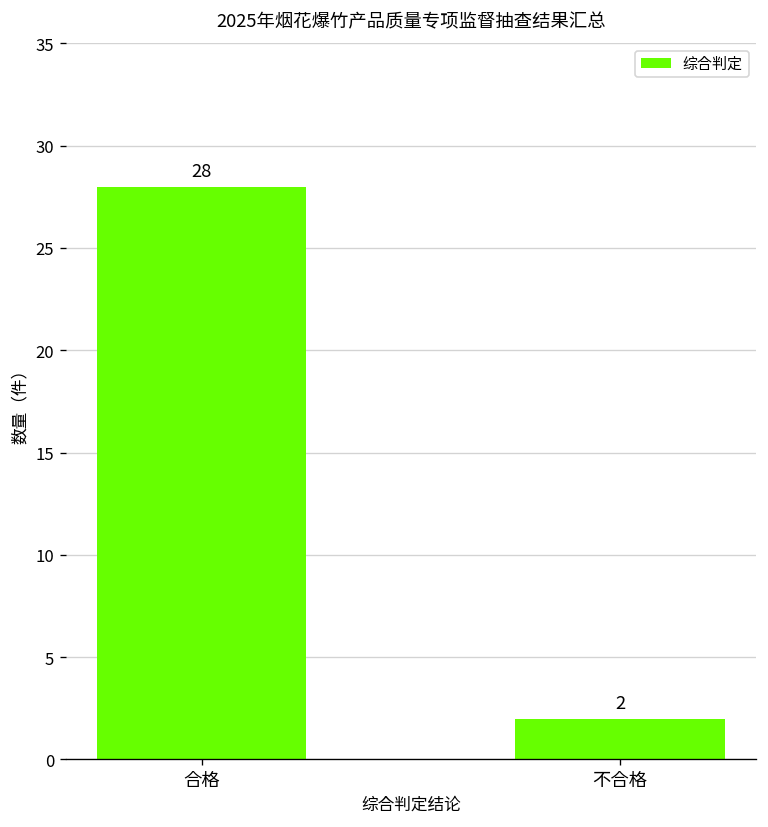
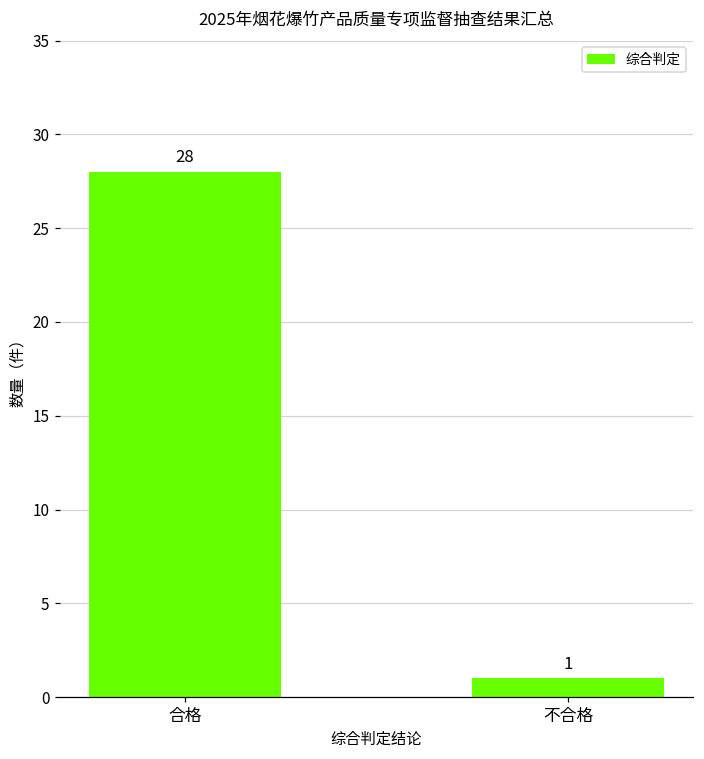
  {
    "合格": 28,
-   "不合格": 2
+   "不合格": 1
  }
